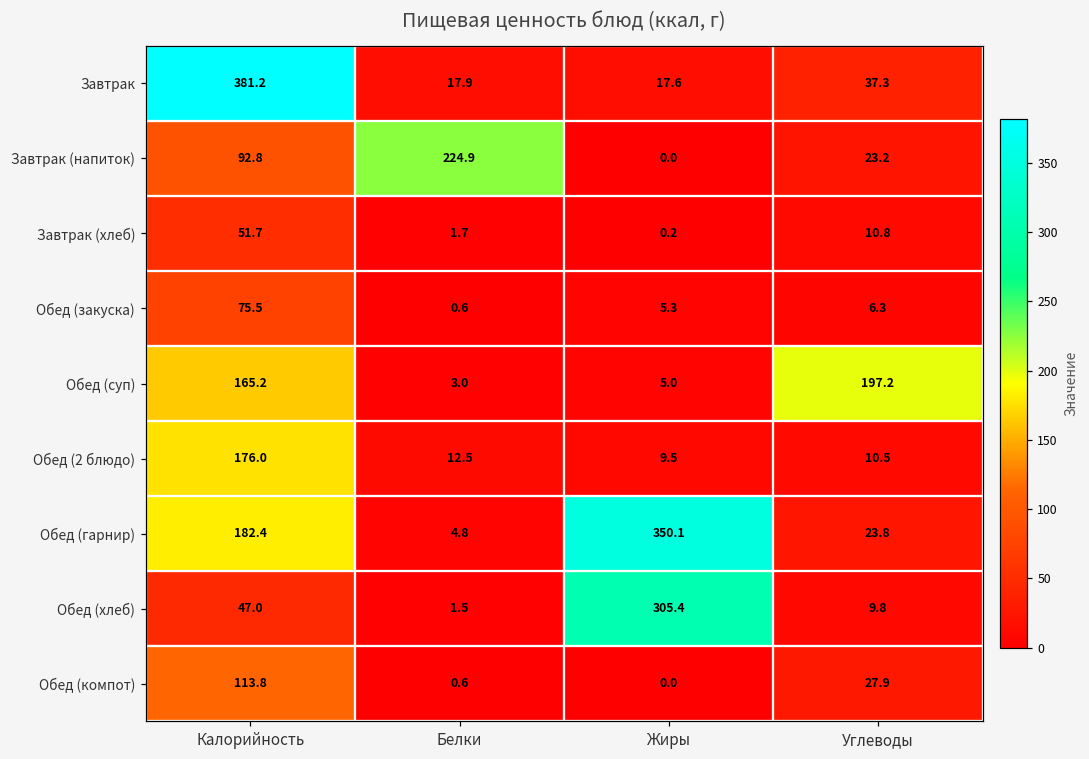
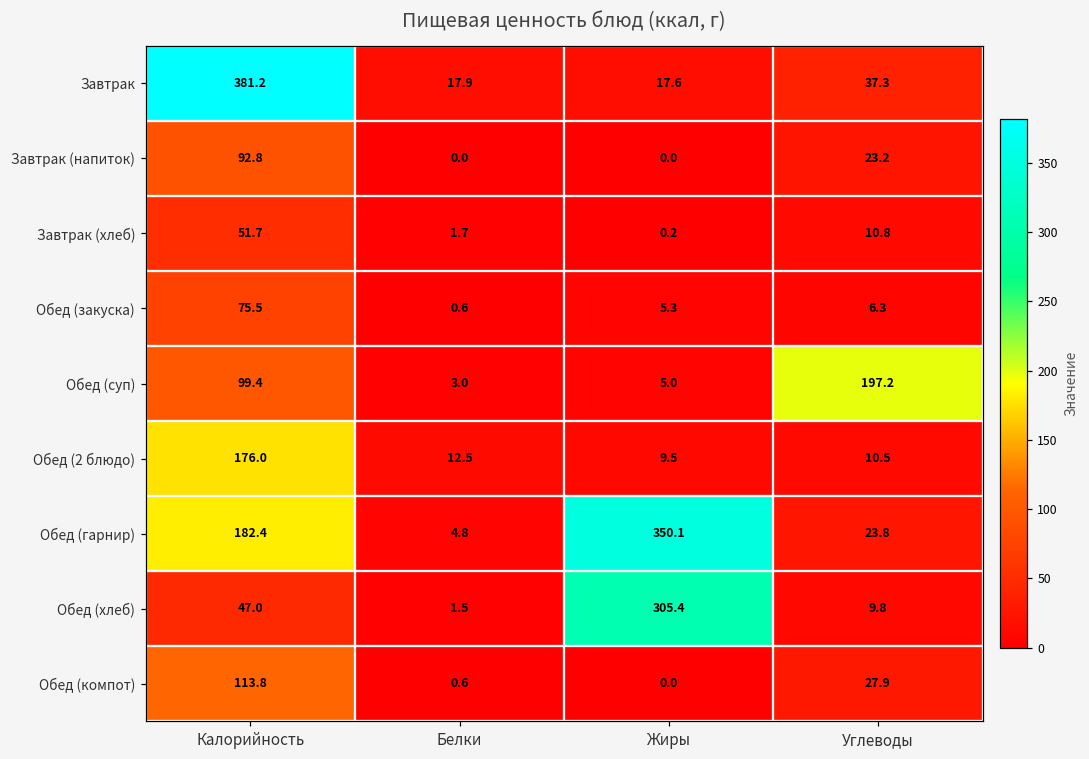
  {
    "Завтрак": {
      "Калорийность": 381.2,
      "Белки": 17.9,
      "Жиры": 17.6,
      "Углеводы": 37.3
    },
    "Завтрак (напиток)": {
      "Калорийность": 92.8,
-     "Белки": 224.9,
+     "Белки": 0.0,
      "Жиры": 0.0,
      "Углеводы": 23.2
    },
    "Завтрак (хлеб)": {
      "Калорийность": 51.7,
      "Белки": 1.7,
      "Жиры": 0.2,
      "Углеводы": 10.8
    },
    "Обед (закуска)": {
      "Калорийность": 75.5,
      "Белки": 0.6,
      "Жиры": 5.3,
      "Углеводы": 6.3
    },
    "Обед (суп)": {
-     "Калорийность": 165.2,
+     "Калорийность": 99.4,
      "Белки": 3.0,
      "Жиры": 5.0,
      "Углеводы": 197.2
    },
    "Обед (2 блюдо)": {
      "Калорийность": 176.0,
      "Белки": 12.5,
      "Жиры": 9.5,
      "Углеводы": 10.5
    },
    "Обед (гарнир)": {
      "Калорийность": 182.4,
      "Белки": 4.8,
      "Жиры": 350.1,
      "Углеводы": 23.8
    },
    "Обед (хлеб)": {
      "Калорийность": 47.0,
      "Белки": 1.5,
      "Жиры": 305.4,
      "Углеводы": 9.8
    },
    "Обед (компот)": {
      "Калорийность": 113.8,
      "Белки": 0.6,
      "Жиры": 0.0,
      "Углеводы": 27.9
    }
  }
